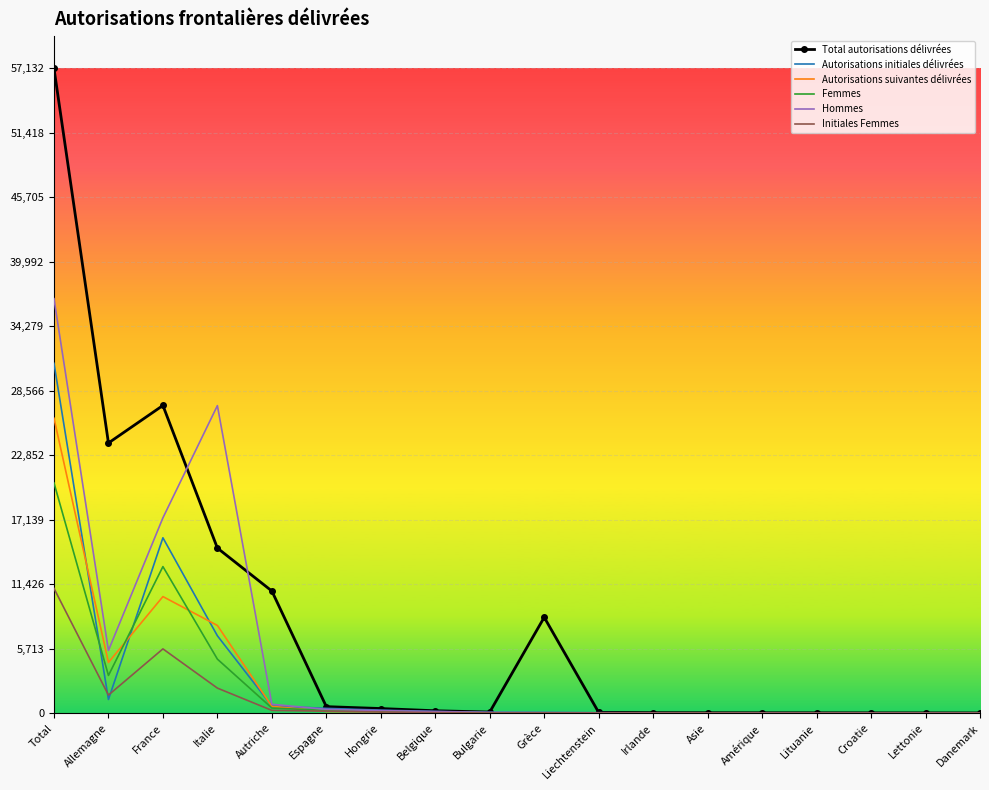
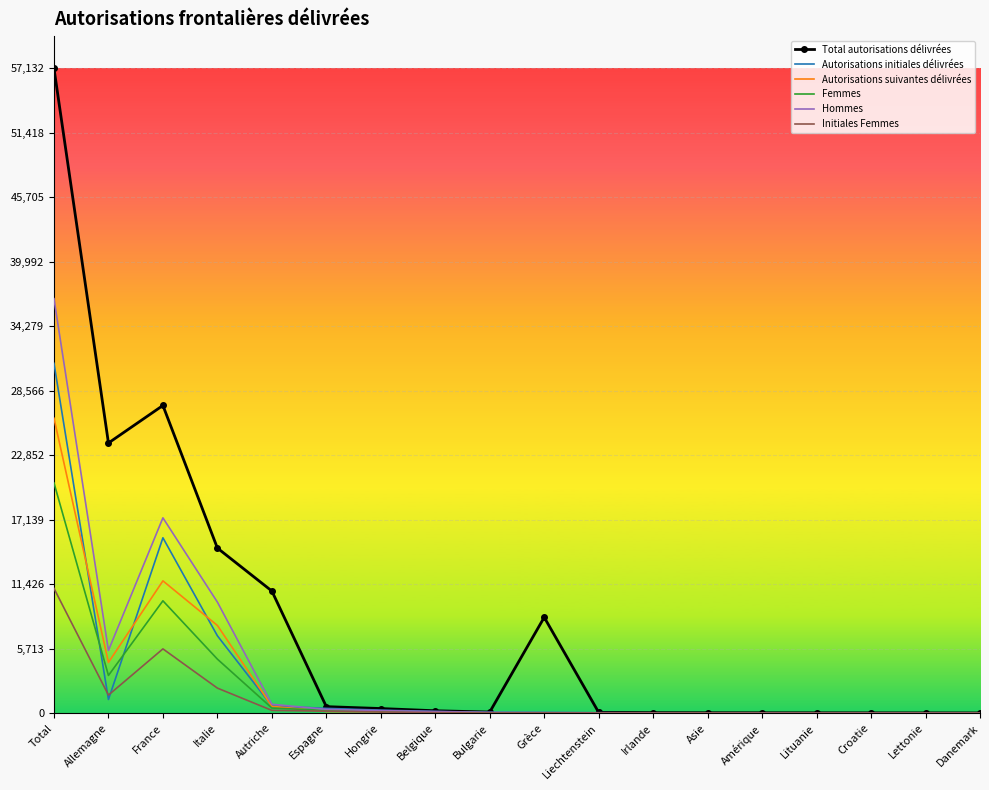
  {
    "Total autorisations délivrées": {
      "Total": "57,100",
      "Allemagne": "23,900",
      "France": "27,300",
      "Italie": "14,600",
      "Autriche": "10,800",
      "Grèce": "8,500"
    },
    "Autorisations initiales délivrées": {
      "Total": "31,000",
      "Allemagne": "1,200",
      "France": "15,500",
      "Italie": "6,900"
    },
    "Autorisations suivantes délivrées": {
      "Total": "26,100",
      "Allemagne": "4,500",
-     "France": "10,300",
+     "France": "11,700",
      "Italie": "7,800"
    },
    "Femmes": {
      "Total": "20,400",
      "Allemagne": "3,300",
-     "France": "13,000",
+     "France": "10,000",
      "Italie": "4,800"
    },
    "Hommes": {
      "Total": "36,700",
      "Allemagne": "5,600",
      "France": "17,300",
-     "Italie": "27,200"
+     "Italie": "9,800"
    },
    "Initiales Femmes": {
      "Total": "11,100",
      "Allemagne": "1,600",
      "France": "5,700",
      "Italie": "2,200"
    }
  }
